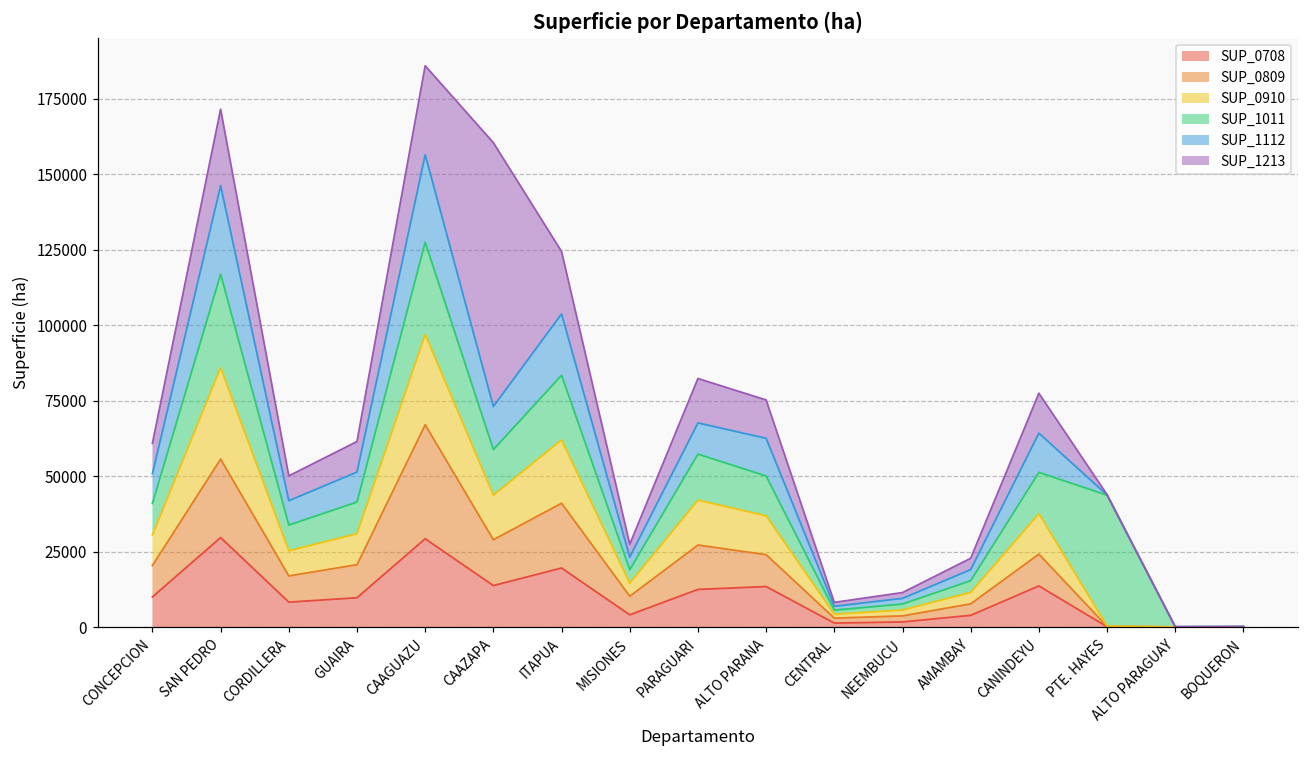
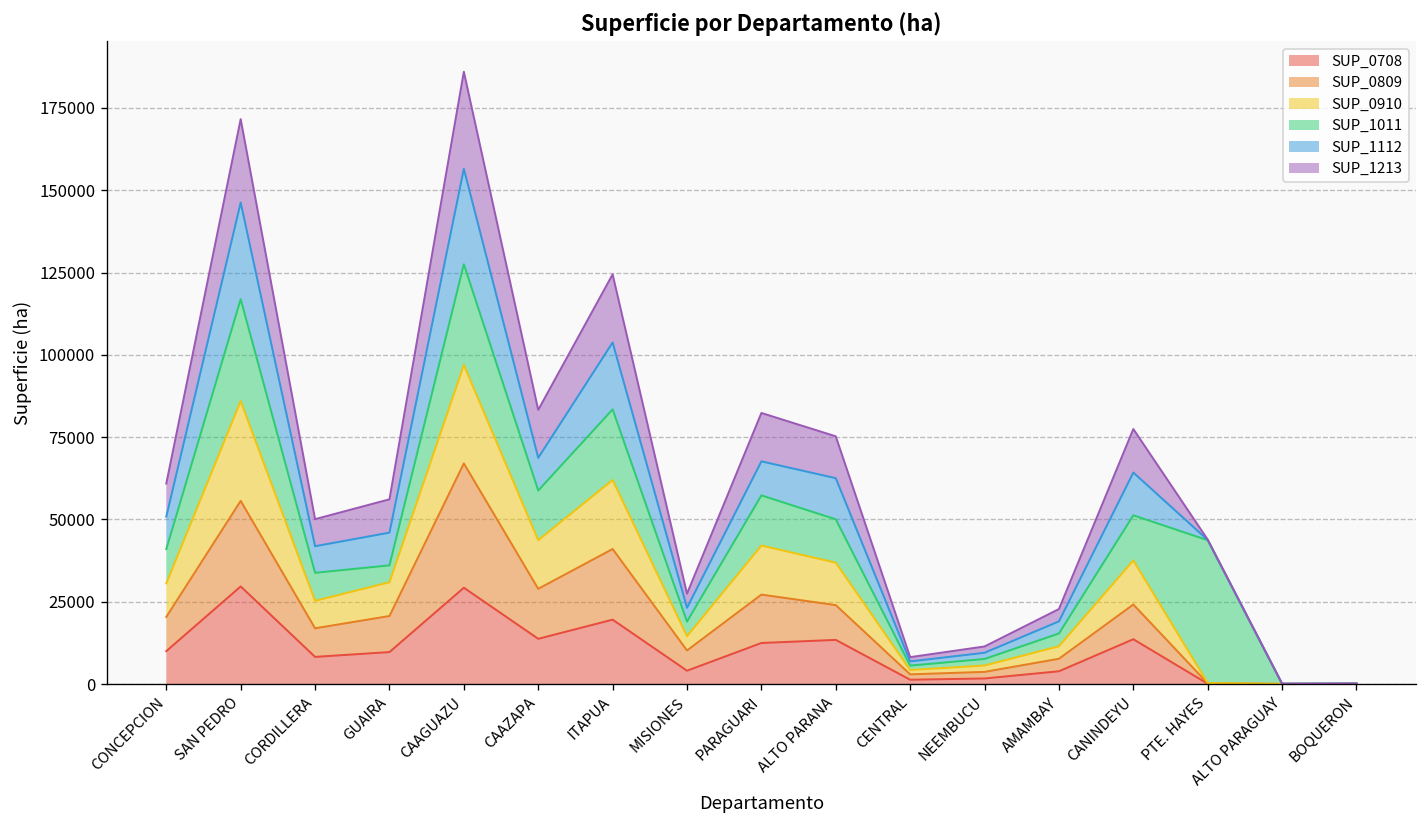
  {
    "SUP_1011": {
      "CONCEPCION": 10000,
      "SAN PEDRO": 31000,
      "CORDILLERA": 9000,
-     "GUAIRA": 10000,
+     "GUAIRA": 5000,
      "CAAGUAZU": 31000,
      "CAAZAPA": 15000,
      "ITAPUA": 21000,
      "MISIONES": 4000,
      "PARAGUARI": 15000,
      "ALTO PARANA": 13000,
      "CENTRAL": 1000,
      "NEEMBUCU": 2000,
      "AMAMBAY": 4000,
      "CANINDEYU": 14000
    },
    "SUP_1112": {
      "CONCEPCION": 10000,
      "SAN PEDRO": 29000,
      "CORDILLERA": 8000,
      "GUAIRA": 10000,
      "CAAGUAZU": 29000,
-     "CAAZAPA": 14000,
+     "CAAZAPA": 10000,
      "ITAPUA": 20000,
      "MISIONES": 4000,
      "PARAGUARI": 10000,
      "ALTO PARANA": 12000,
      "CENTRAL": 1000,
      "NEEMBUCU": 2000,
      "AMAMBAY": 4000,
      "CANINDEYU": 13000
    },
    "SUP_1213": {
      "CONCEPCION": 10000,
      "SAN PEDRO": 25000,
      "CORDILLERA": 8000,
      "GUAIRA": 10000,
      "CAAGUAZU": 30000,
-     "CAAZAPA": 87000,
+     "CAAZAPA": 15000,
      "ITAPUA": 21000,
      "MISIONES": 4000,
      "PARAGUARI": 15000,
      "ALTO PARANA": 13000,
      "CENTRAL": 1000,
      "NEEMBUCU": 2000,
      "AMAMBAY": 4000,
      "CANINDEYU": 13000
    }
  }
